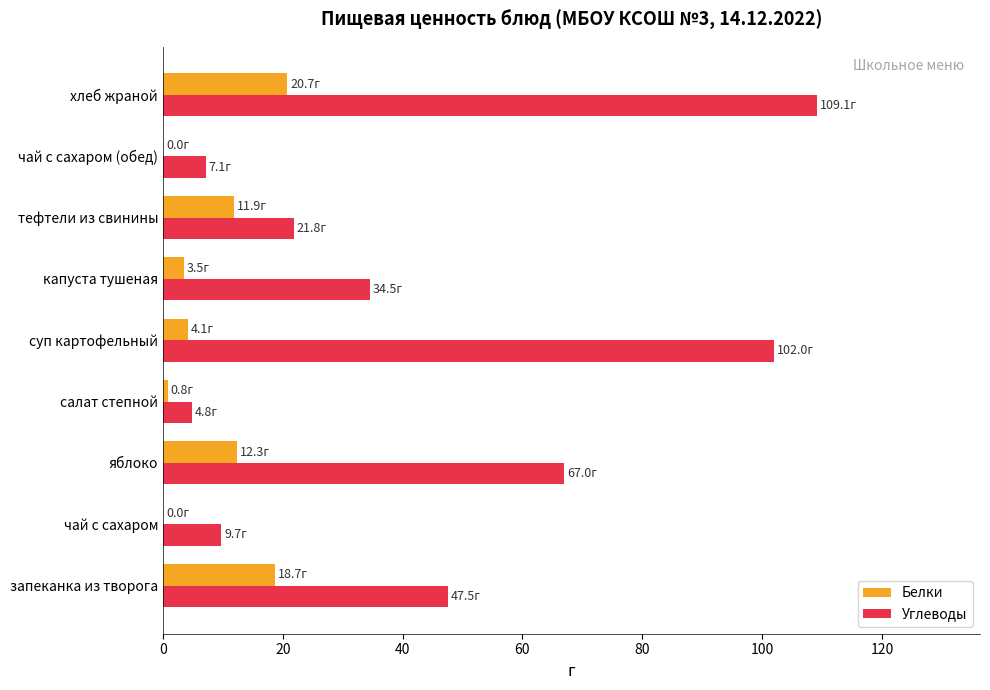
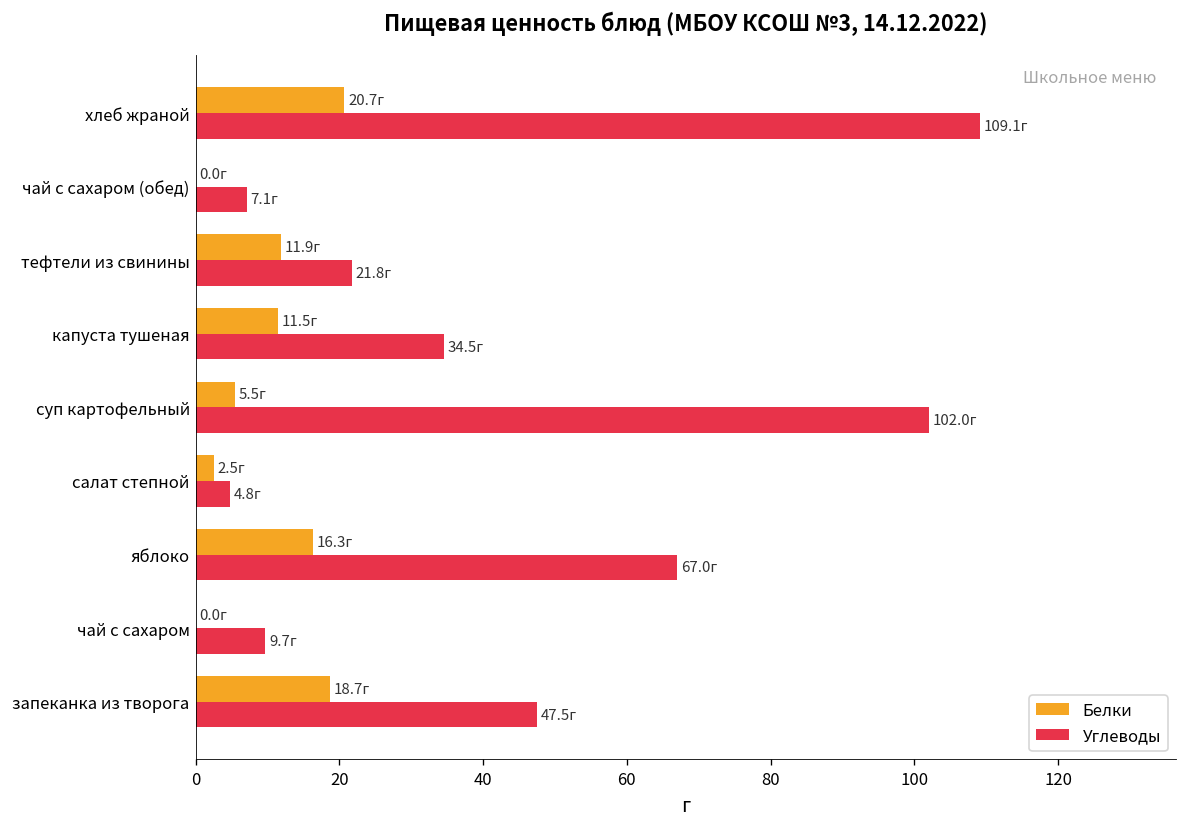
  {
    "Белки": {
      "хлеб жраной": "20.7г",
      "чай с сахаром (обед)": "0.0г",
      "тефтели из свинины": "11.9г",
-     "капуста тушеная": "3.5г",
-     "суп картофельный": "4.1г",
-     "салат степной": "0.8г",
-     "яблоко": "12.3г",
+     "капуста тушеная": "11.5г",
+     "суп картофельный": "5.5г",
+     "салат степной": "2.5г",
+     "яблоко": "16.3г",
      "чай с сахаром": "0.0г",
      "запеканка из творога": "18.7г"
    },
    "Углеводы": {
      "хлеб жраной": "109.1г",
      "чай с сахаром (обед)": "7.1г",
      "тефтели из свинины": "21.8г",
      "капуста тушеная": "34.5г",
      "суп картофельный": "102.0г",
      "салат степной": "4.8г",
      "яблоко": "67.0г",
      "чай с сахаром": "9.7г",
      "запеканка из творога": "47.5г"
    }
  }
